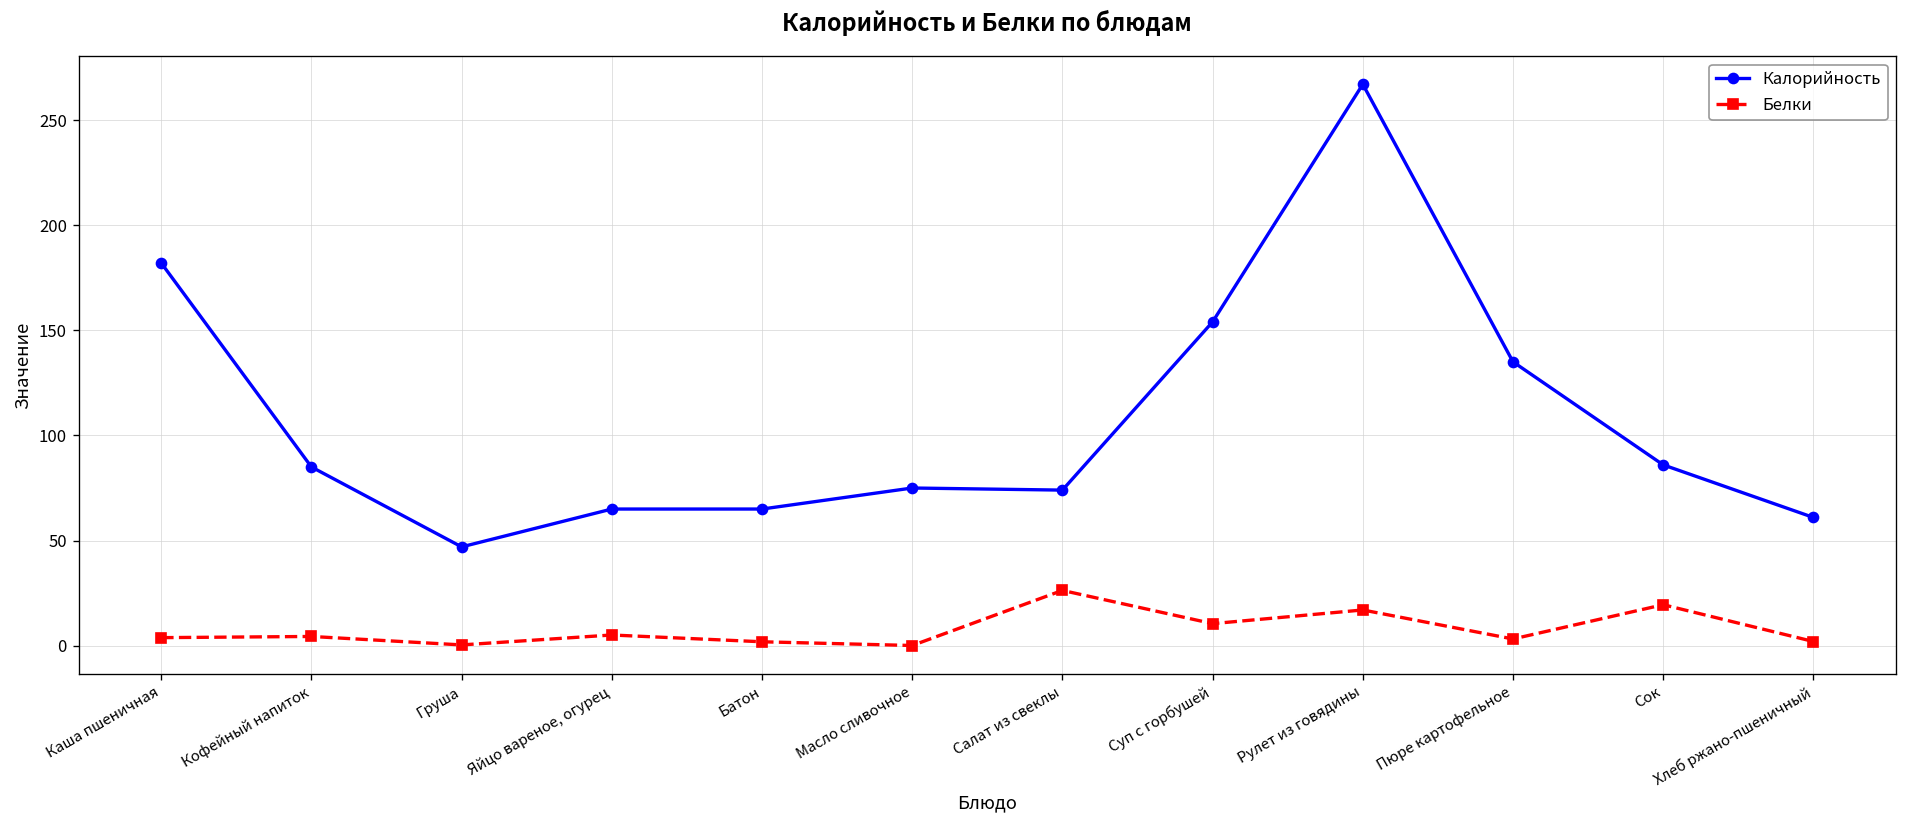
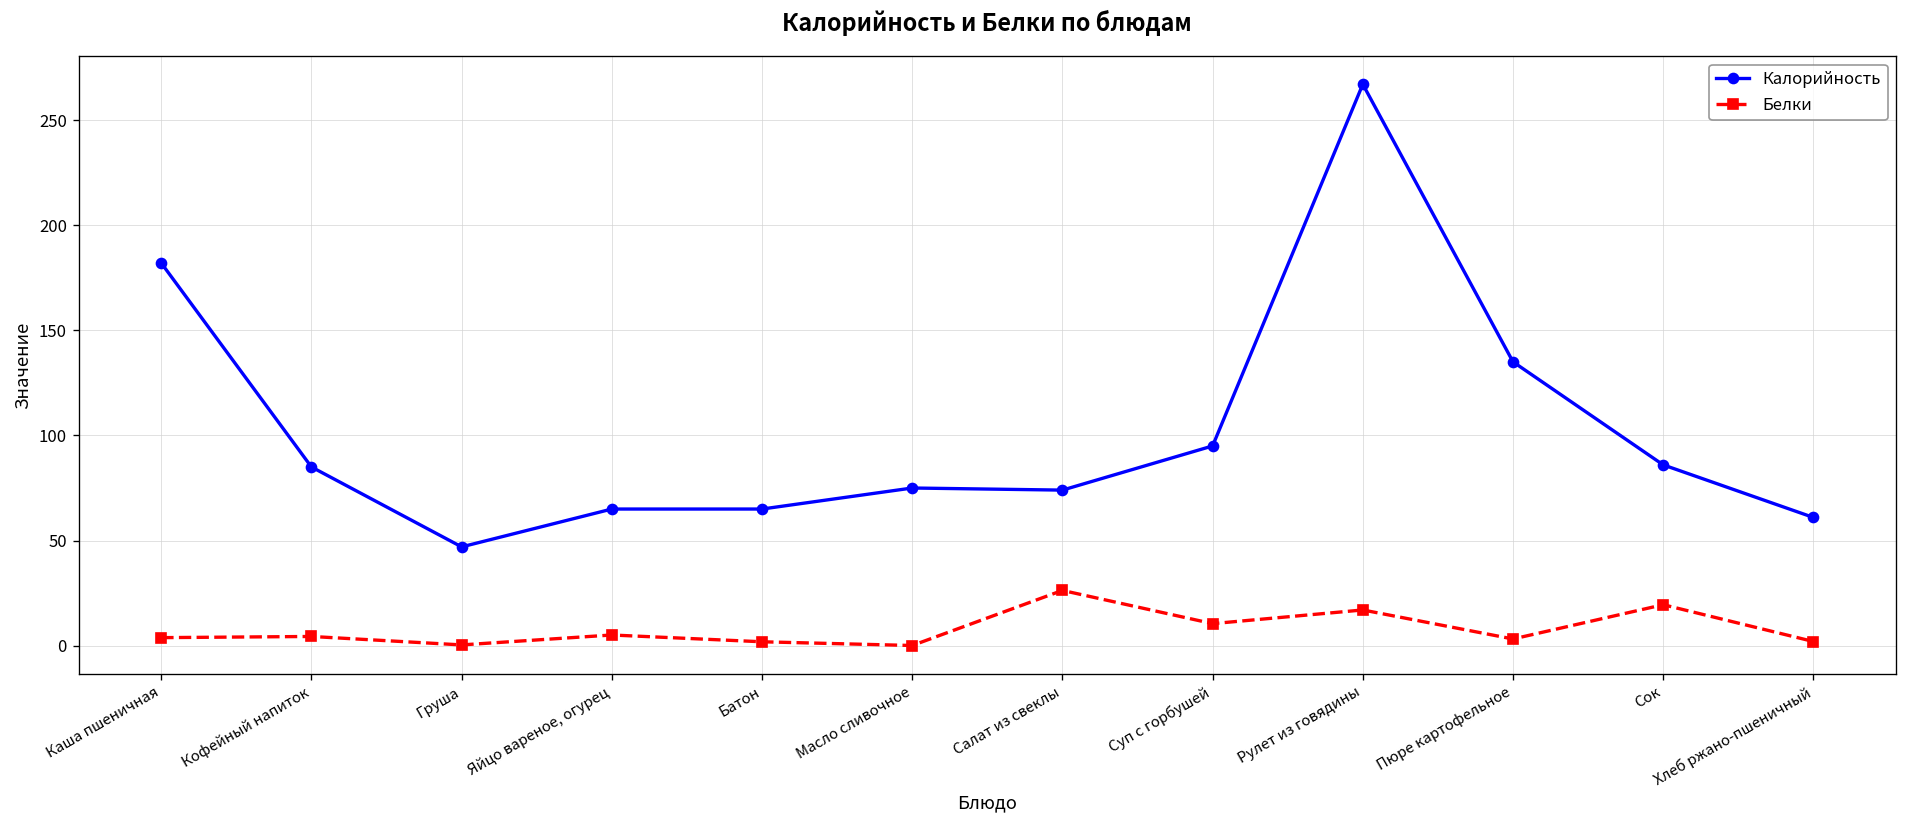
  {
    "Калорийность": {
      "Каша пшеничная": 182,
      "Кофейный напиток": 85,
      "Груша": 47,
      "Яйцо вареное, огурец": 65,
      "Батон": 65,
      "Масло сливочное": 75,
      "Салат из свеклы": 74,
-     "Суп с горбушей": 154,
+     "Суп с горбушей": 95,
      "Рулет из говядины": 267,
      "Пюре картофельное": 135,
      "Сок": 86,
      "Хлеб ржано-пшеничный": 61
    },
    "Белки": {
      "Каша пшеничная": 4,
      "Кофейный напиток": 4,
      "Груша": 0,
      "Яйцо вареное, огурец": 5,
      "Батон": 2,
      "Масло сливочное": 0,
      "Салат из свеклы": 26,
      "Суп с горбушей": 11,
      "Рулет из говядины": 17,
      "Пюре картофельное": 3,
      "Сок": 20,
      "Хлеб ржано-пшеничный": 2
    }
  }
